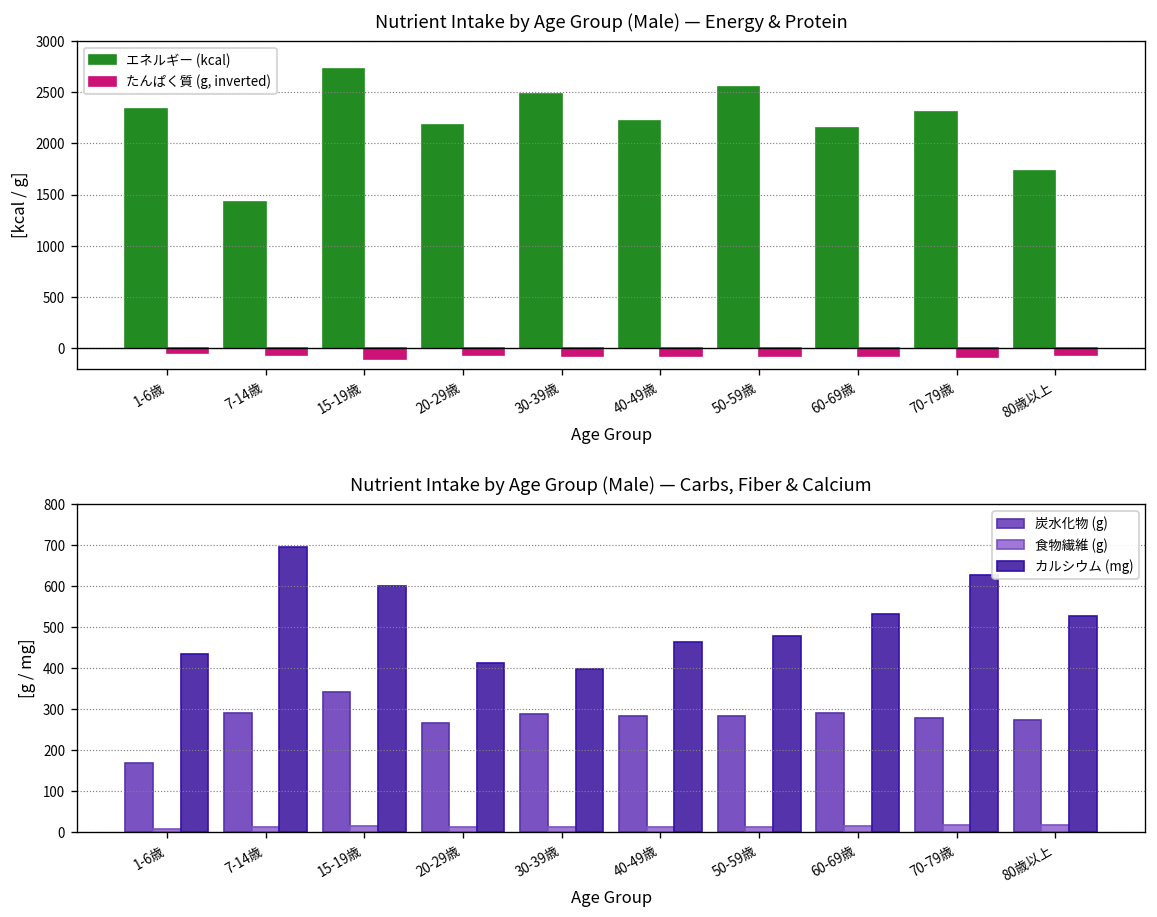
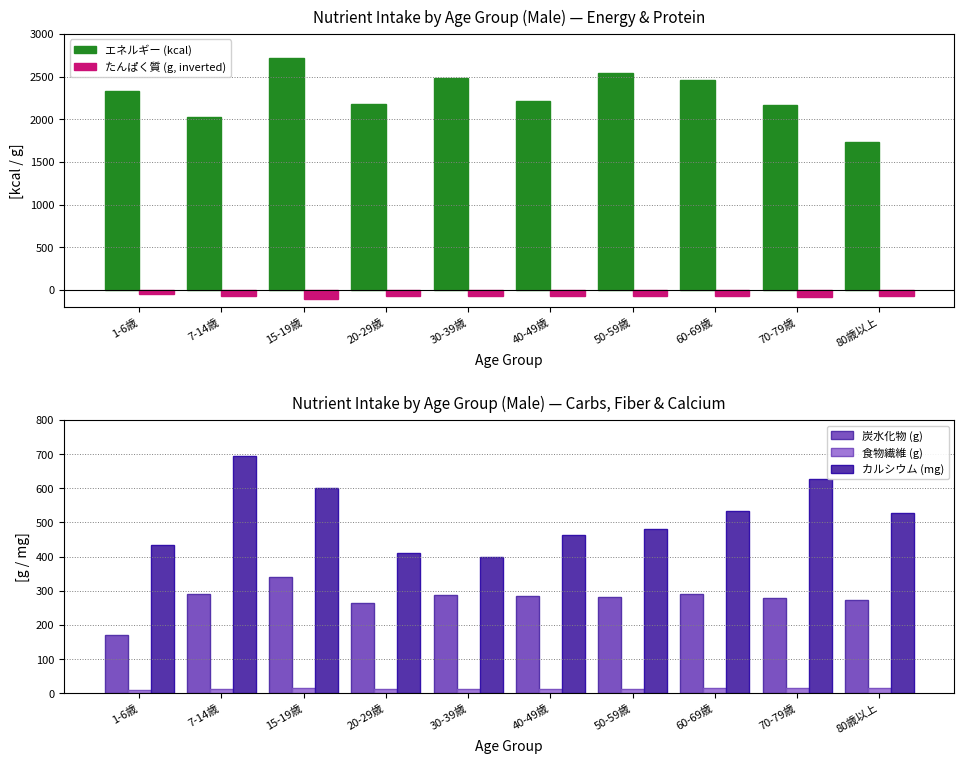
  {
    "Nutrient Intake by Age Group (Male) — Energy & Protein": {
      "エネルギー (kcal)": {
        "1-6歳": 2300,
-       "7-14歳": 1400,
+       "7-14歳": 2000,
        "15-19歳": 2700,
        "20-29歳": 2200,
        "30-39歳": 2500,
        "40-49歳": 2200,
        "50-59歳": 2500,
-       "60-69歳": 2200,
-       "70-79歳": 2300,
+       "60-69歳": 2500,
+       "70-79歳": 2200,
        "80歳以上": 1700
      },
      "たんぱく質 (g, inverted)": {
        "1-6歳": 0,
        "7-14歳": -100,
        "15-19歳": -100,
        "20-29歳": -100,
        "30-39歳": -100,
        "40-49歳": -100,
        "50-59歳": -100,
        "60-69歳": -100,
        "70-79歳": -100,
        "80歳以上": -100
      }
    }
  }
